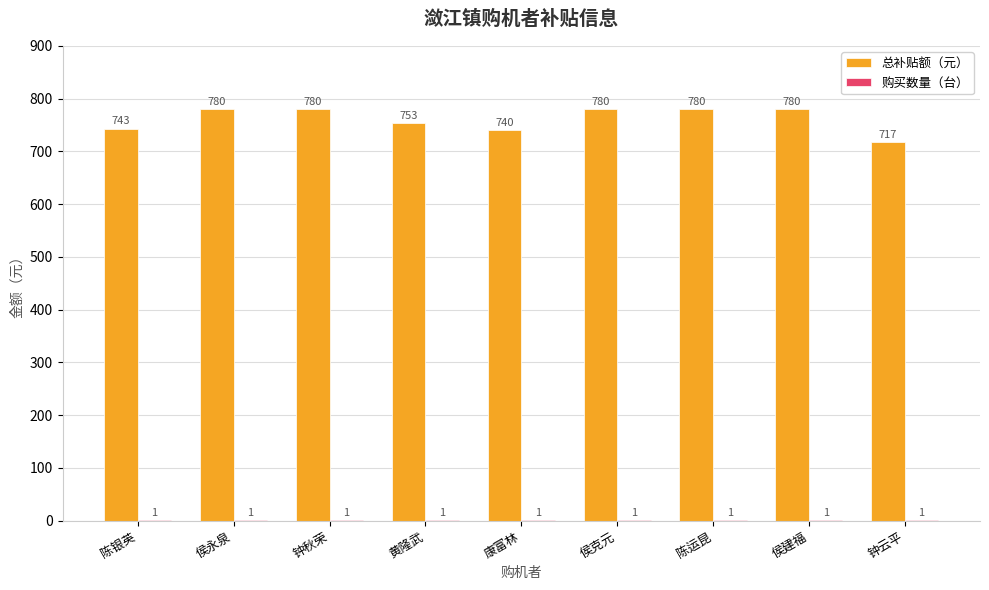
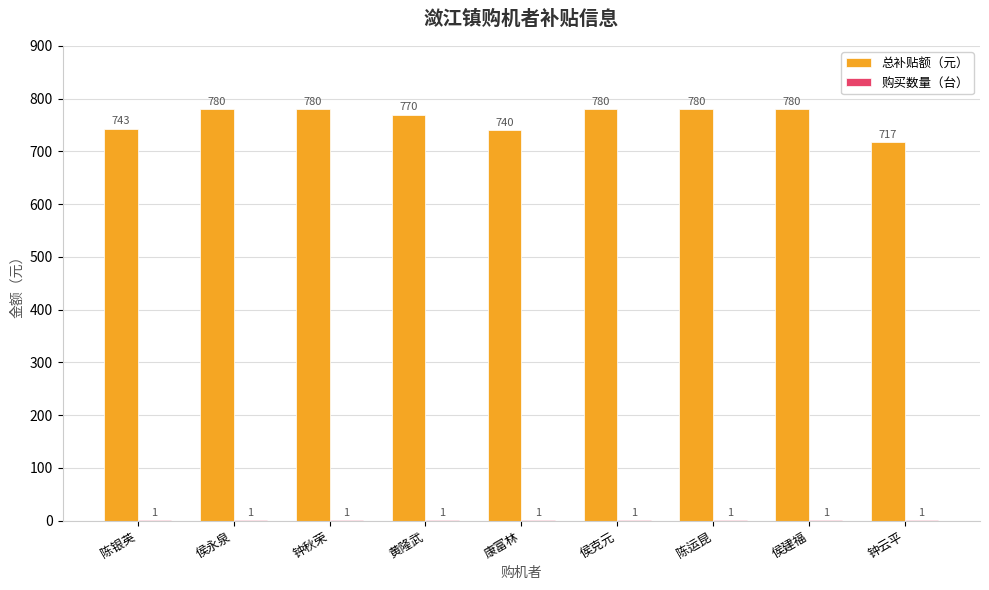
  {
    "总补贴额（元）": {
      "陈银英": 743,
      "侯永泉": 780,
      "钟秋荣": 780,
-     "黄隆武": 753,
+     "黄隆武": 770,
      "康富林": 740,
      "侯克元": 780,
      "陈运昆": 780,
      "侯建福": 780,
      "钟云平": 717
    },
    "购买数量（台）": {
      "陈银英": 1,
      "侯永泉": 1,
      "钟秋荣": 1,
      "黄隆武": 1,
      "康富林": 1,
      "侯克元": 1,
      "陈运昆": 1,
      "侯建福": 1,
      "钟云平": 1
    }
  }
